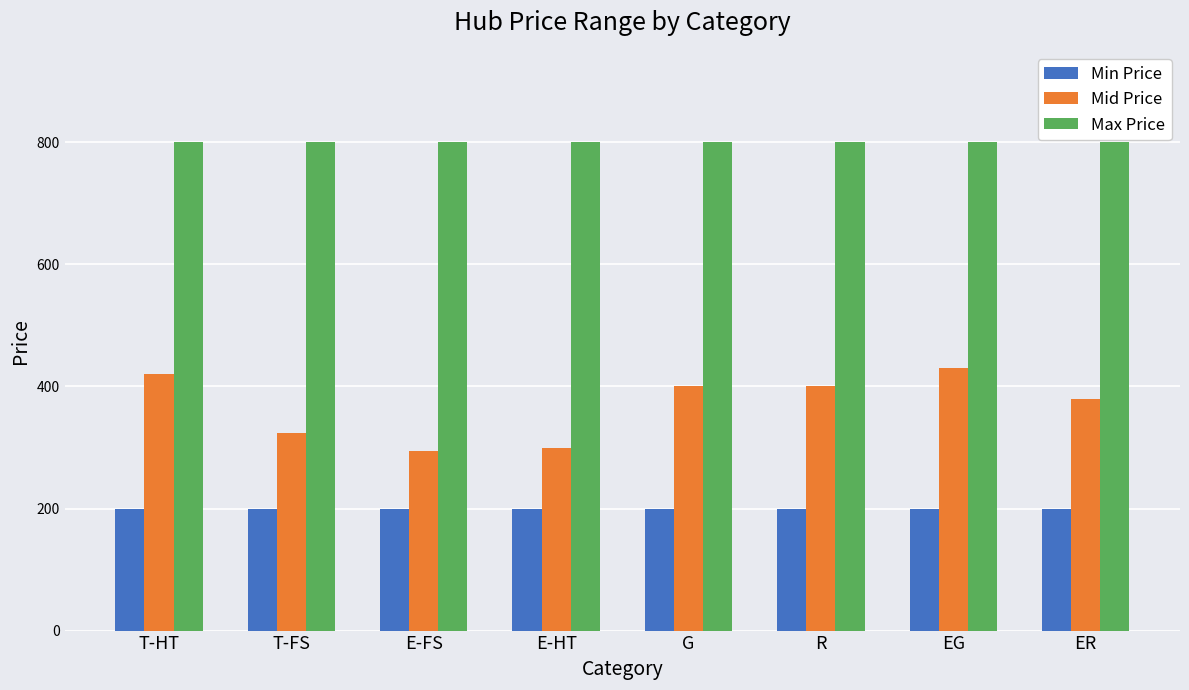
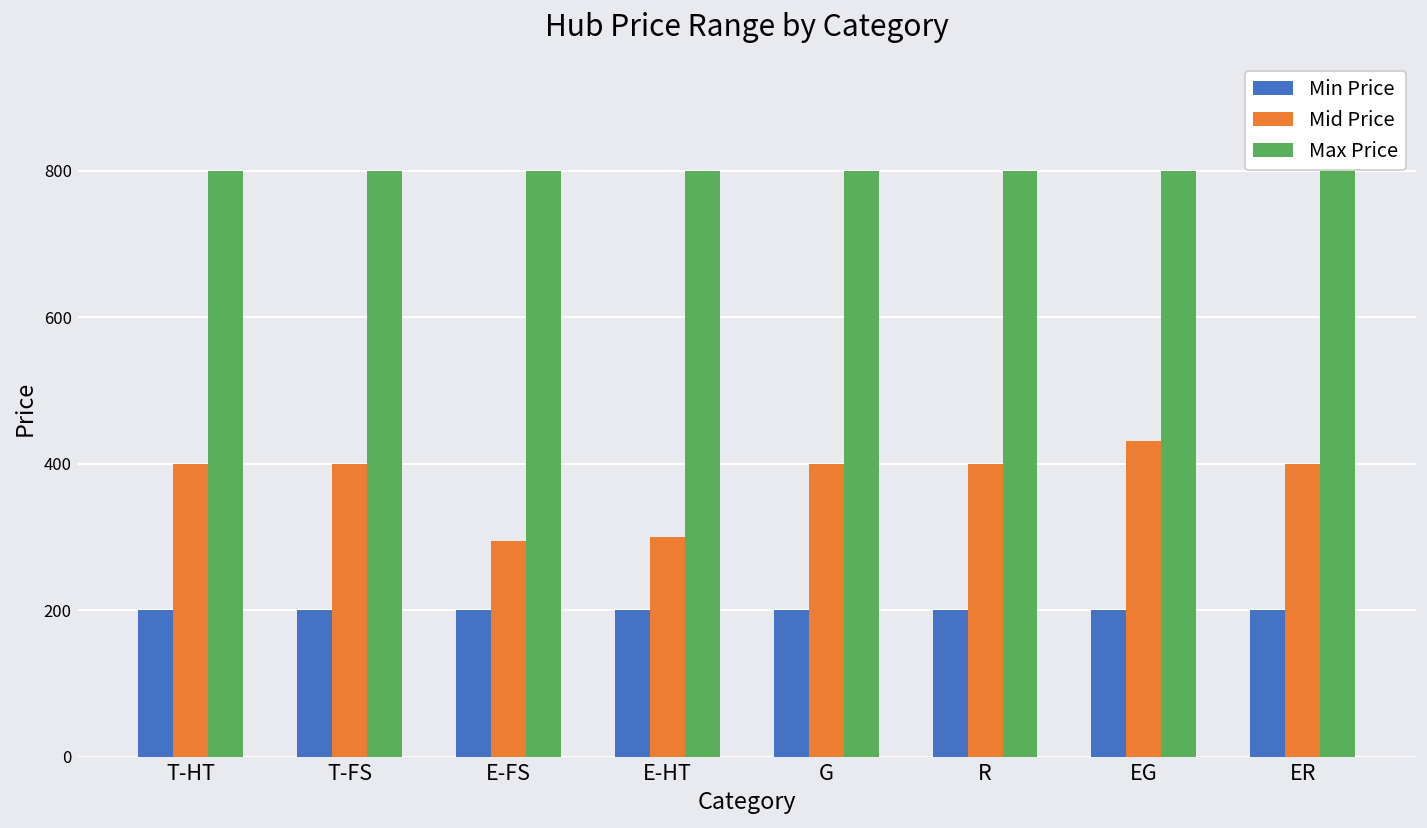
  {
    "Min Price": {
      "T-HT": 200,
      "T-FS": 200,
      "E-FS": 200,
      "E-HT": 200,
      "G": 200,
      "R": 200,
      "EG": 200,
      "ER": 200
    },
    "Mid Price": {
-     "T-HT": 420,
-     "T-FS": 320,
+     "T-HT": 400,
+     "T-FS": 400,
      "E-FS": 300,
      "E-HT": 300,
      "G": 400,
      "R": 400,
      "EG": 430,
-     "ER": 380
+     "ER": 400
    },
    "Max Price": {
      "T-HT": 800,
      "T-FS": 800,
      "E-FS": 800,
      "E-HT": 800,
      "G": 800,
      "R": 800,
      "EG": 800,
      "ER": 800
    }
  }
